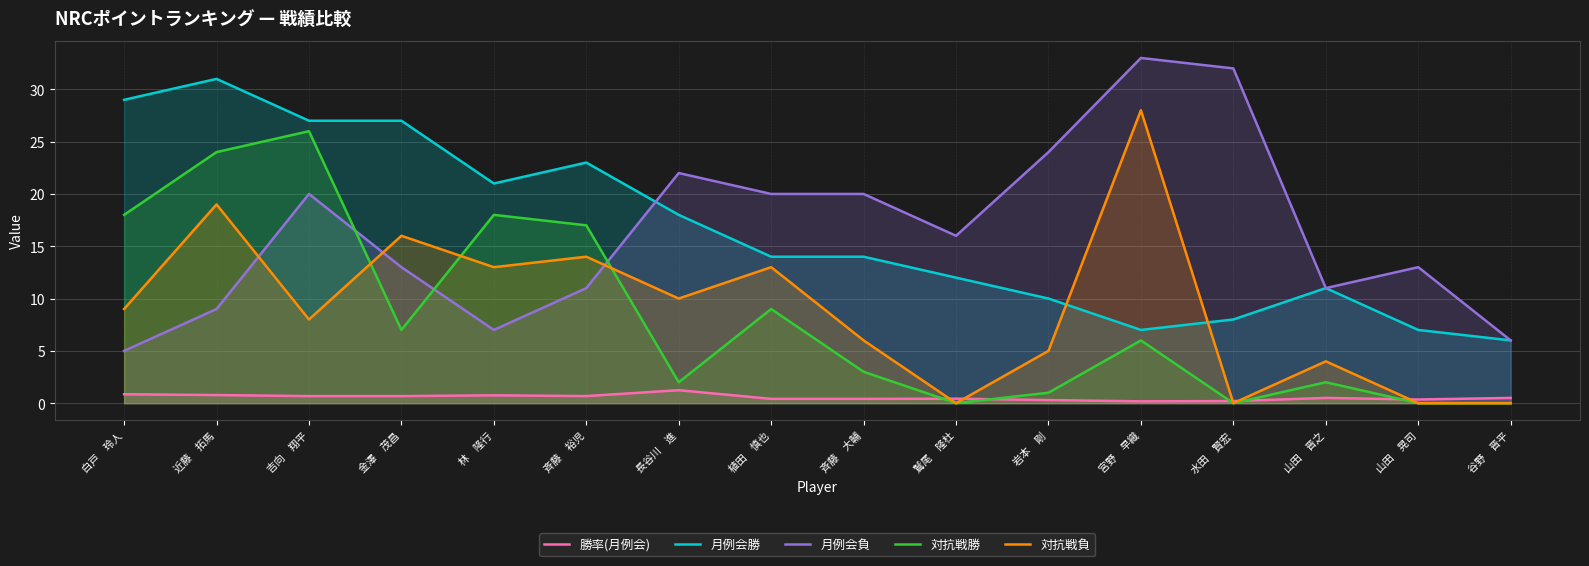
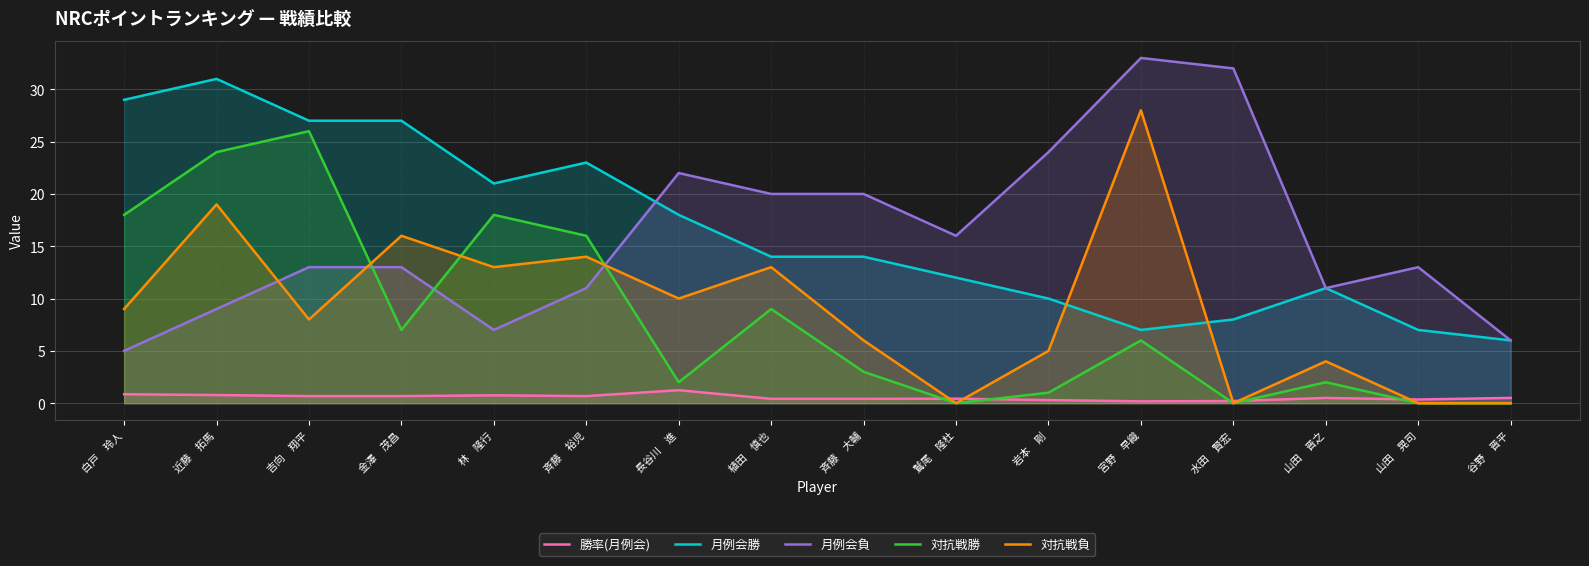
  {
    "勝率(月例会)": {
      "白戸 玲人": 1,
      "近藤 拓馬": 1,
      "吉向 翔平": 0.7,
      "金澤 茂昌": 0.7,
      "林 隆行": 0.8,
      "斉藤 裕児": 0.7,
      "長谷川 進": 1.2,
      "植田 慎也": 0.4,
      "斉藤 大輔": 0.4,
      "鷲尾 隆杜": 0.4,
      "岩本 剛": 0.3,
      "宮野 早織": 0,
      "山田 晋之": 0.5,
      "山田 晃司": 0.4,
      "谷野 晋平": 0.5
    },
    "月例会勝": {
      "白戸 玲人": 29,
      "近藤 拓馬": 31,
      "吉向 翔平": 27,
      "金澤 茂昌": 27,
      "林 隆行": 21,
      "斉藤 裕児": 23,
      "長谷川 進": 18,
      "植田 慎也": 14,
      "斉藤 大輔": 14,
      "鷲尾 隆杜": 12,
      "岩本 剛": 10,
      "宮野 早織": 7,
      "水田 賢宏": 8,
      "山田 晃司": 7
    },
    "月例会負": {
      "白戸 玲人": 5,
      "近藤 拓馬": 9,
-     "吉向 翔平": 20,
+     "吉向 翔平": 13,
      "金澤 茂昌": 13,
      "林 隆行": 7,
      "斉藤 裕児": 11,
      "長谷川 進": 22,
      "植田 慎也": 20,
      "斉藤 大輔": 20,
      "鷲尾 隆杜": 16,
      "岩本 剛": 24,
      "宮野 早織": 33,
      "水田 賢宏": 32,
      "山田 晃司": 13
    },
    "対抗戦勝": {
      "白戸 玲人": 18,
      "近藤 拓馬": 24,
      "吉向 翔平": 26,
      "金澤 茂昌": 7,
      "林 隆行": 18,
-     "斉藤 裕児": 17,
+     "斉藤 裕児": 16,
      "長谷川 進": 2,
      "植田 慎也": 9,
      "斉藤 大輔": 3,
      "岩本 剛": 1,
      "宮野 早織": 6,
      "山田 晋之": 2
    },
    "対抗戦負": {
      "白戸 玲人": 9,
      "近藤 拓馬": 19,
      "吉向 翔平": 8,
      "金澤 茂昌": 16,
      "林 隆行": 13,
      "斉藤 裕児": 14,
      "長谷川 進": 10,
      "植田 慎也": 13,
      "斉藤 大輔": 6,
      "岩本 剛": 5,
      "宮野 早織": 28,
      "山田 晋之": 4
    }
  }
